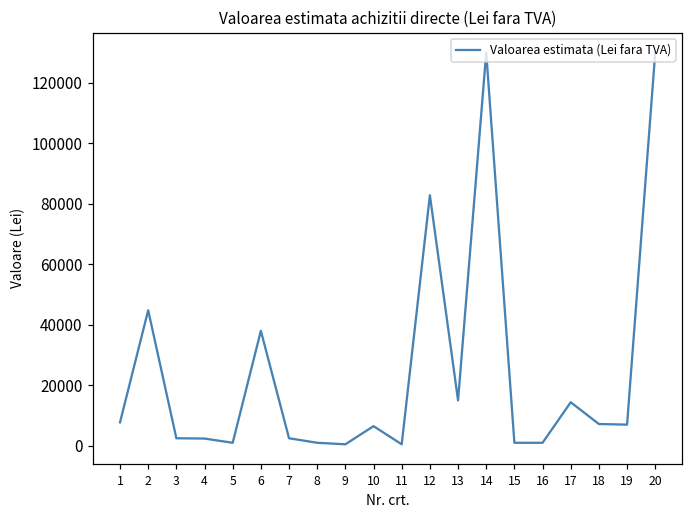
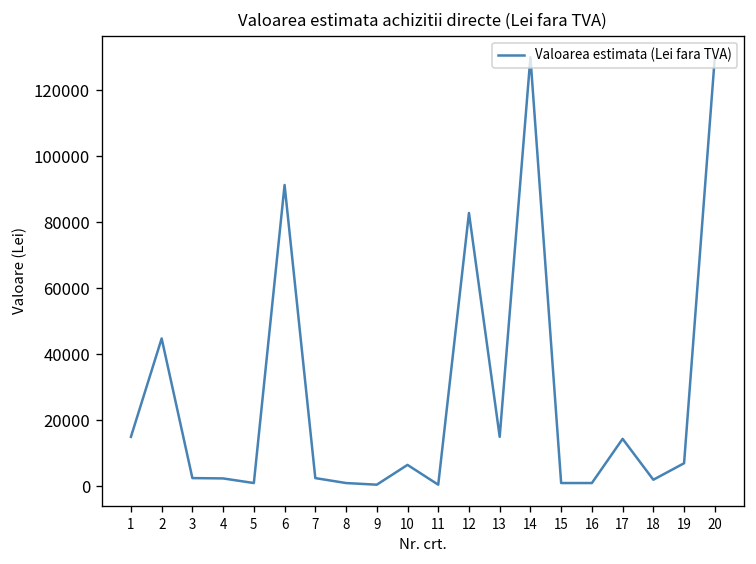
  {
-   "1": 8000,
+   "1": 15000,
    "2": 45000,
    "3": 3000,
    "4": 2000,
    "5": 1000,
-   "6": 38000,
+   "6": 91000,
    "7": 3000,
    "8": 1000,
    "9": 1000,
    "10": 7000,
    "11": 1000,
    "12": 83000,
    "13": 15000,
    "15": 1000,
    "16": 1000,
    "17": 14000,
-   "18": 7000,
+   "18": 2000,
    "19": 7000
  }
